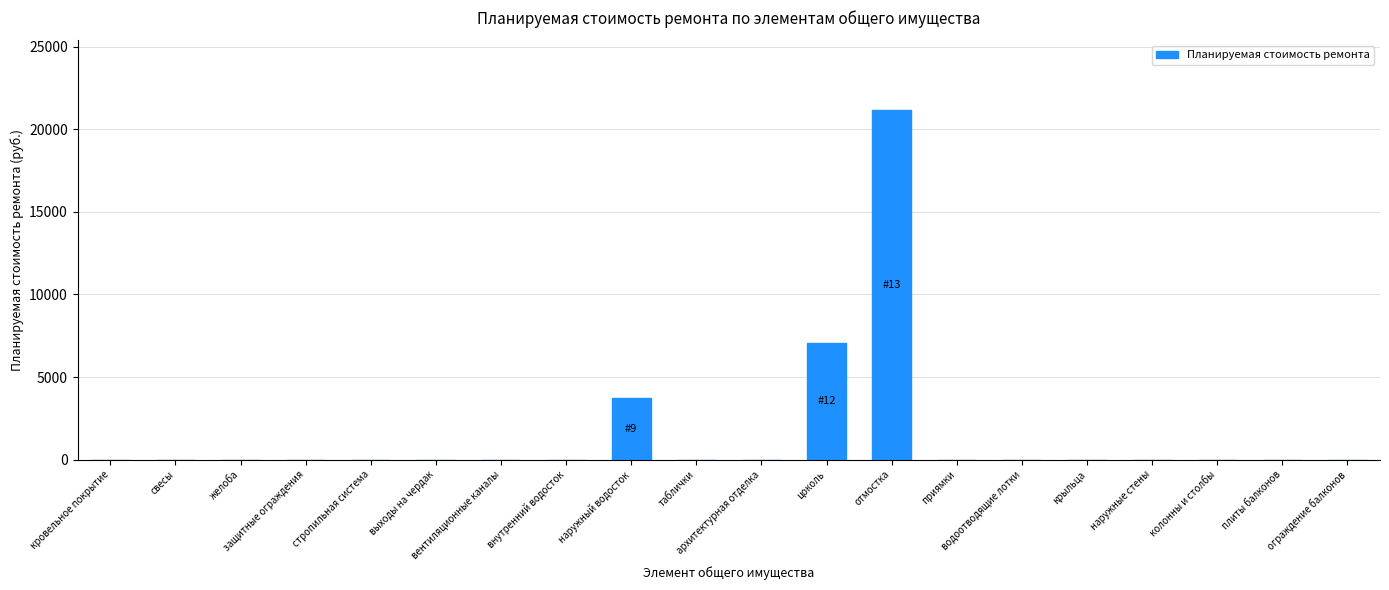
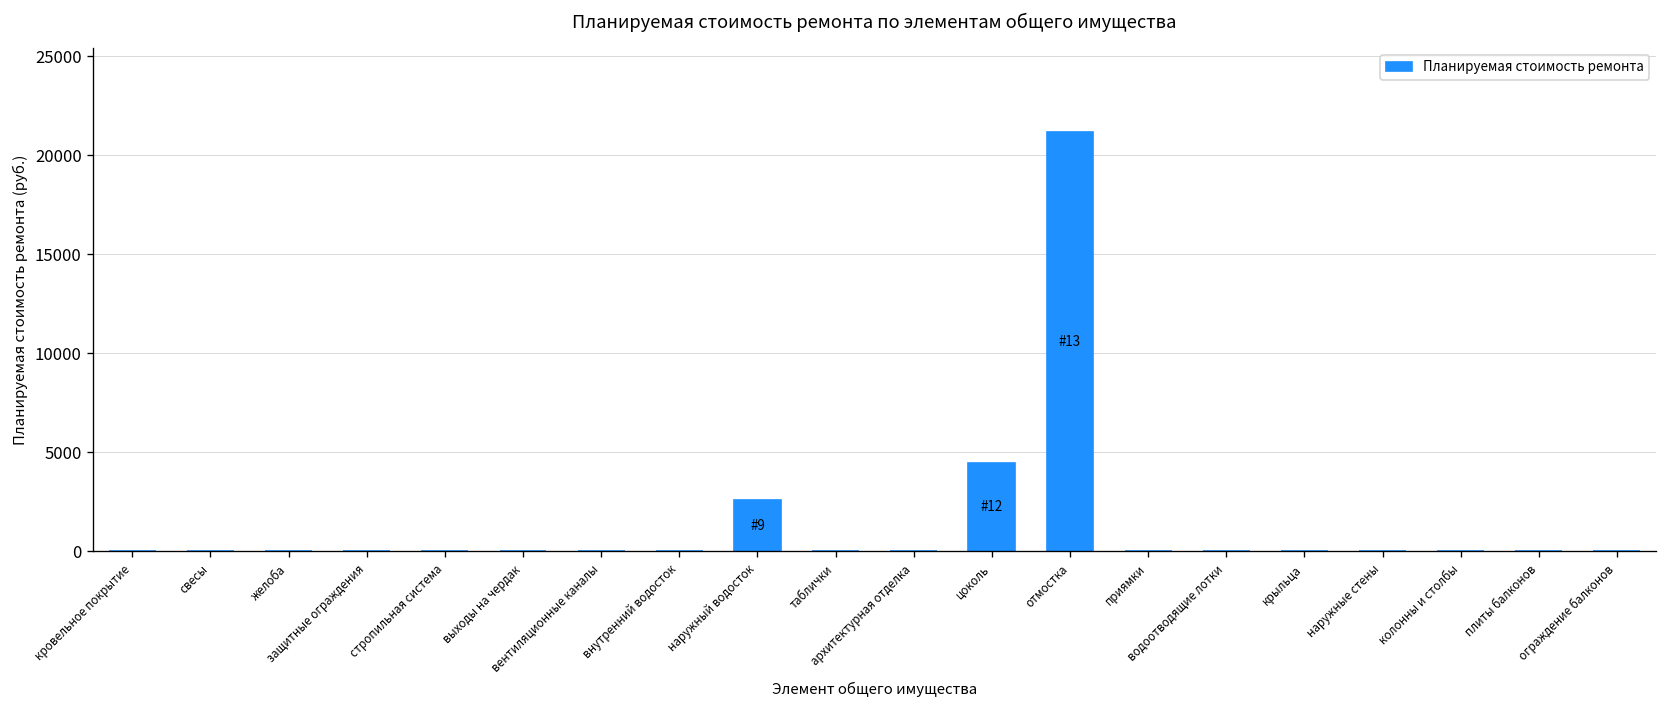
  {
    "кровельное покрытие": 0,
    "свесы": 0,
    "желоба": 0,
    "защитные ограждения": 0,
    "стропильная система": 0,
    "выходы на чердак": 0,
    "вентиляционные каналы": 0,
    "внутренний водосток": 0,
-   "наружный водосток": 3700,
+   "наружный водосток": 2600,
    "таблички": 0,
    "архитектурная отделка": 0,
-   "цоколь": 7000,
+   "цоколь": 4500,
    "приямки": 0,
    "водоотводящие лотки": 0,
    "крыльца": 0,
    "наружные стены": 0,
    "колонны и столбы": 0,
    "плиты балконов": 0,
    "ограждение балконов": 0
  }
